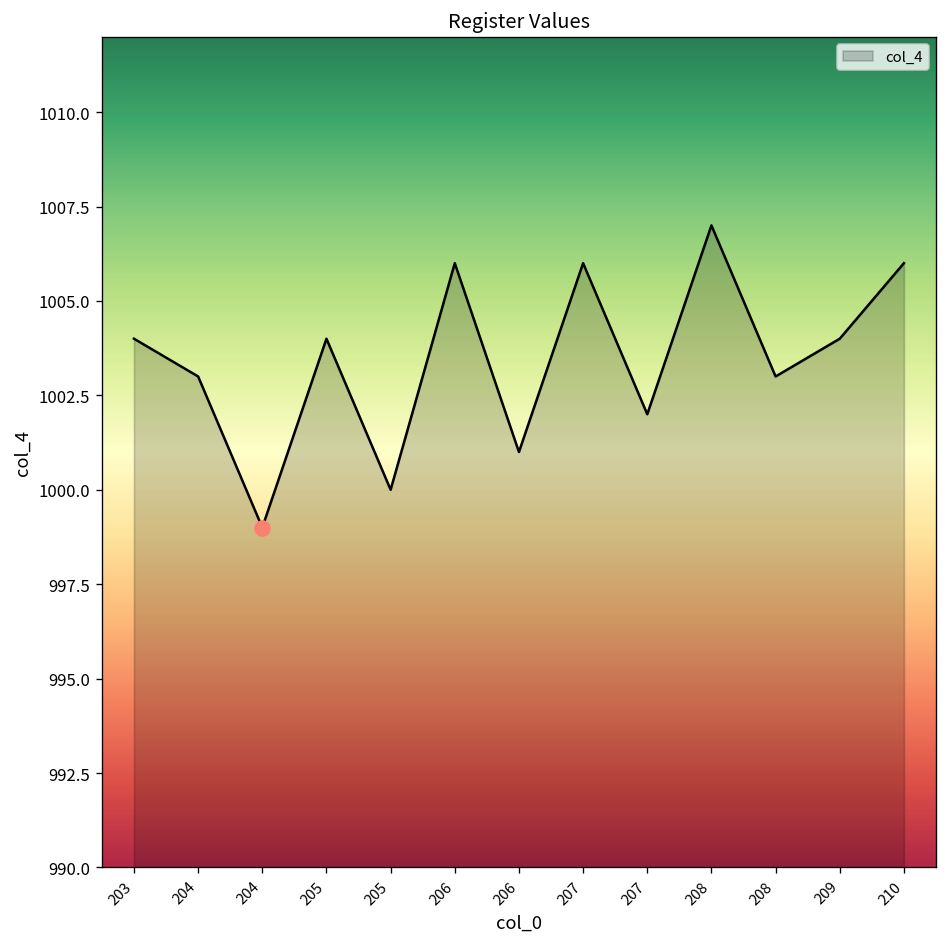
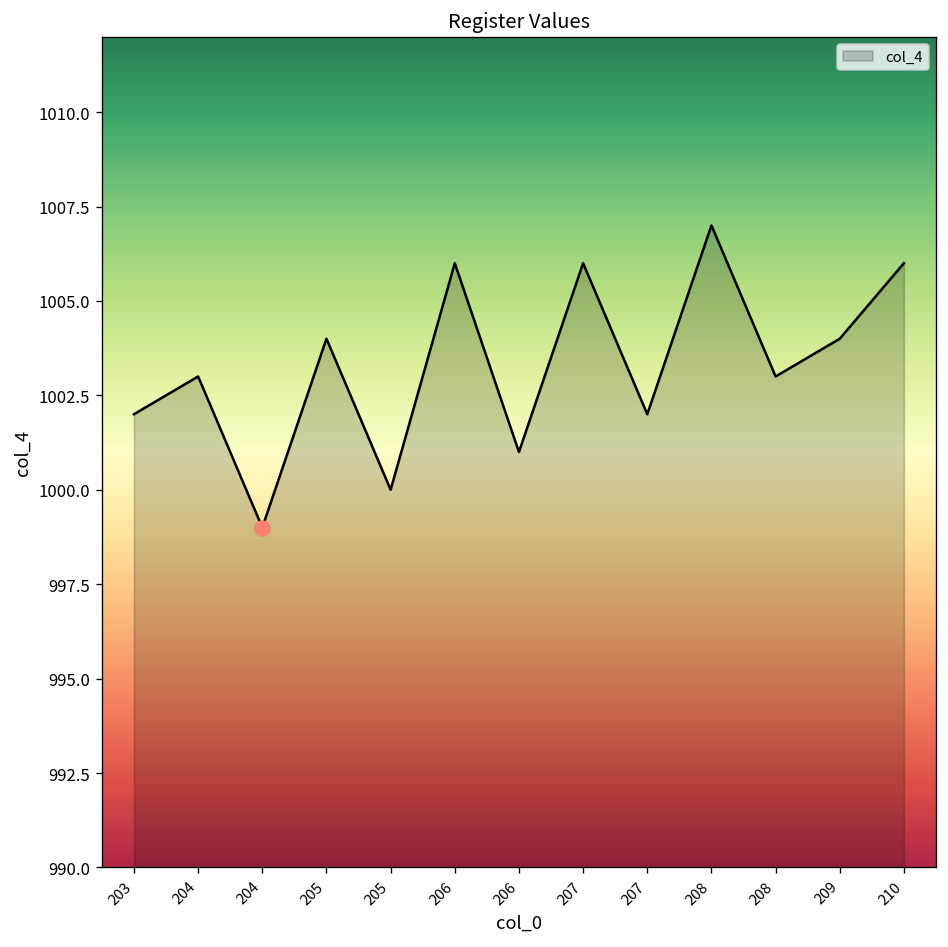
  {
    "col_4": {
-     "203": 1004,
+     "203": 1002,
      "209": 1004,
      "210": 1006
    }
  }
